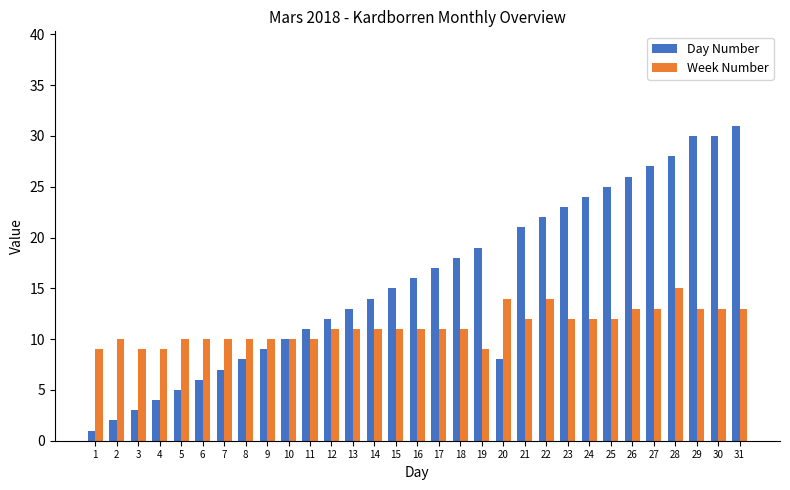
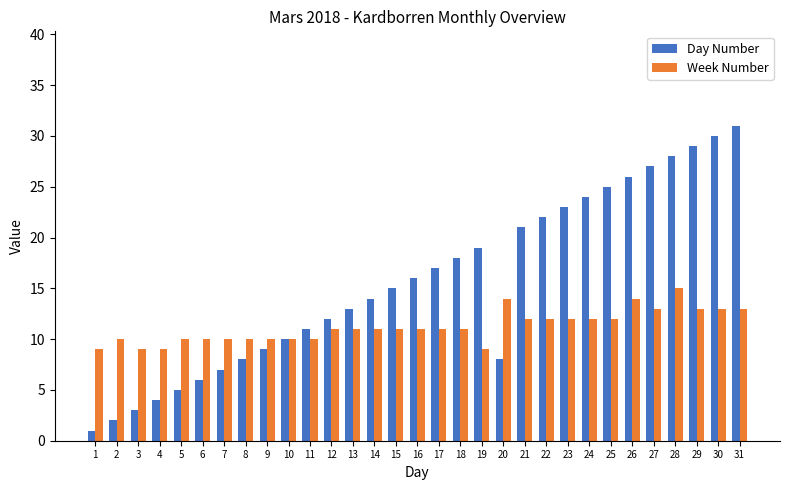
  {
    "Day Number": {
      "1": 1,
      "2": 2,
      "3": 3,
      "4": 4,
      "5": 5,
      "6": 6,
      "7": 7,
      "8": 8,
      "9": 9,
      "10": 10,
      "11": 11,
      "12": 12,
      "13": 13,
      "14": 14,
      "15": 15,
      "16": 16,
      "17": 17,
      "18": 18,
      "19": 19,
      "20": 8,
      "21": 21,
      "22": 22,
      "23": 23,
      "24": 24,
      "25": 25,
      "26": 26,
      "27": 27,
      "28": 28,
-     "29": 30,
+     "29": 29,
      "30": 30,
      "31": 31
    },
    "Week Number": {
      "1": 9,
      "2": 10,
      "3": 9,
      "4": 9,
      "5": 10,
      "6": 10,
      "7": 10,
      "8": 10,
      "9": 10,
      "10": 10,
      "11": 10,
      "12": 11,
      "13": 11,
      "14": 11,
      "15": 11,
      "16": 11,
      "17": 11,
      "18": 11,
      "19": 9,
      "20": 14,
      "21": 12,
-     "22": 14,
+     "22": 12,
      "23": 12,
      "24": 12,
      "25": 12,
-     "26": 13,
+     "26": 14,
      "27": 13,
      "28": 15,
      "29": 13,
      "30": 13,
      "31": 13
    }
  }
